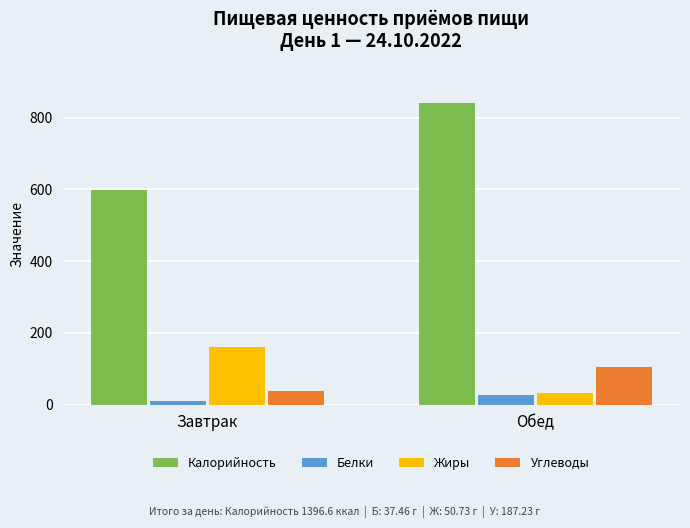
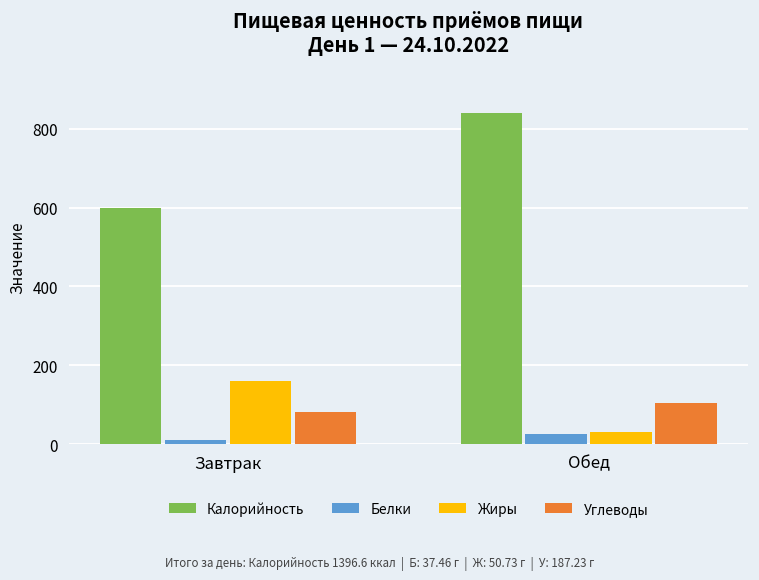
  {
    "Калорийность": {
      "Завтрак": 600,
      "Обед": 840
    },
    "Белки": {
      "Завтрак": 10,
      "Обед": 30
    },
    "Жиры": {
      "Завтрак": 160,
      "Обед": 30
    },
    "Углеводы": {
-     "Завтрак": 40,
+     "Завтрак": 80,
      "Обед": 110
    }
  }
